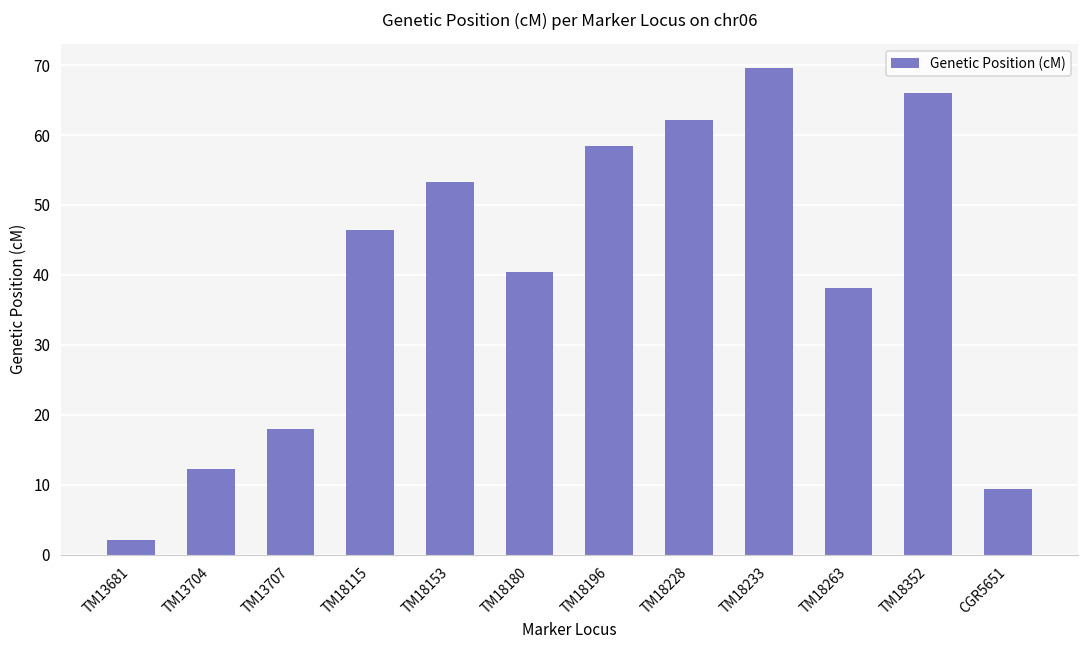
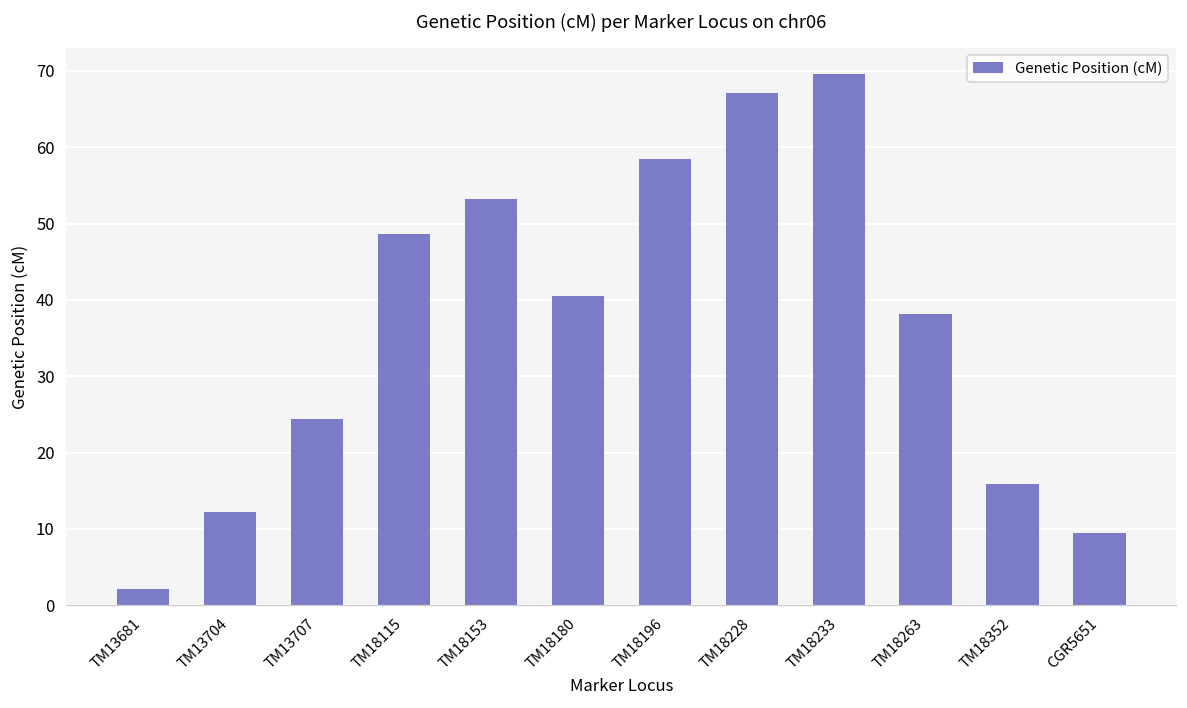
  {
    "TM13681": 2,
    "TM13704": 12,
-   "TM13707": 18,
-   "TM18115": 46,
+   "TM13707": 24,
+   "TM18115": 49,
    "TM18153": 53,
    "TM18180": 40,
    "TM18196": 58,
-   "TM18228": 62,
+   "TM18228": 67,
    "TM18233": 70,
    "TM18263": 38,
-   "TM18352": 66,
+   "TM18352": 16,
    "CGR5651": 9
  }
